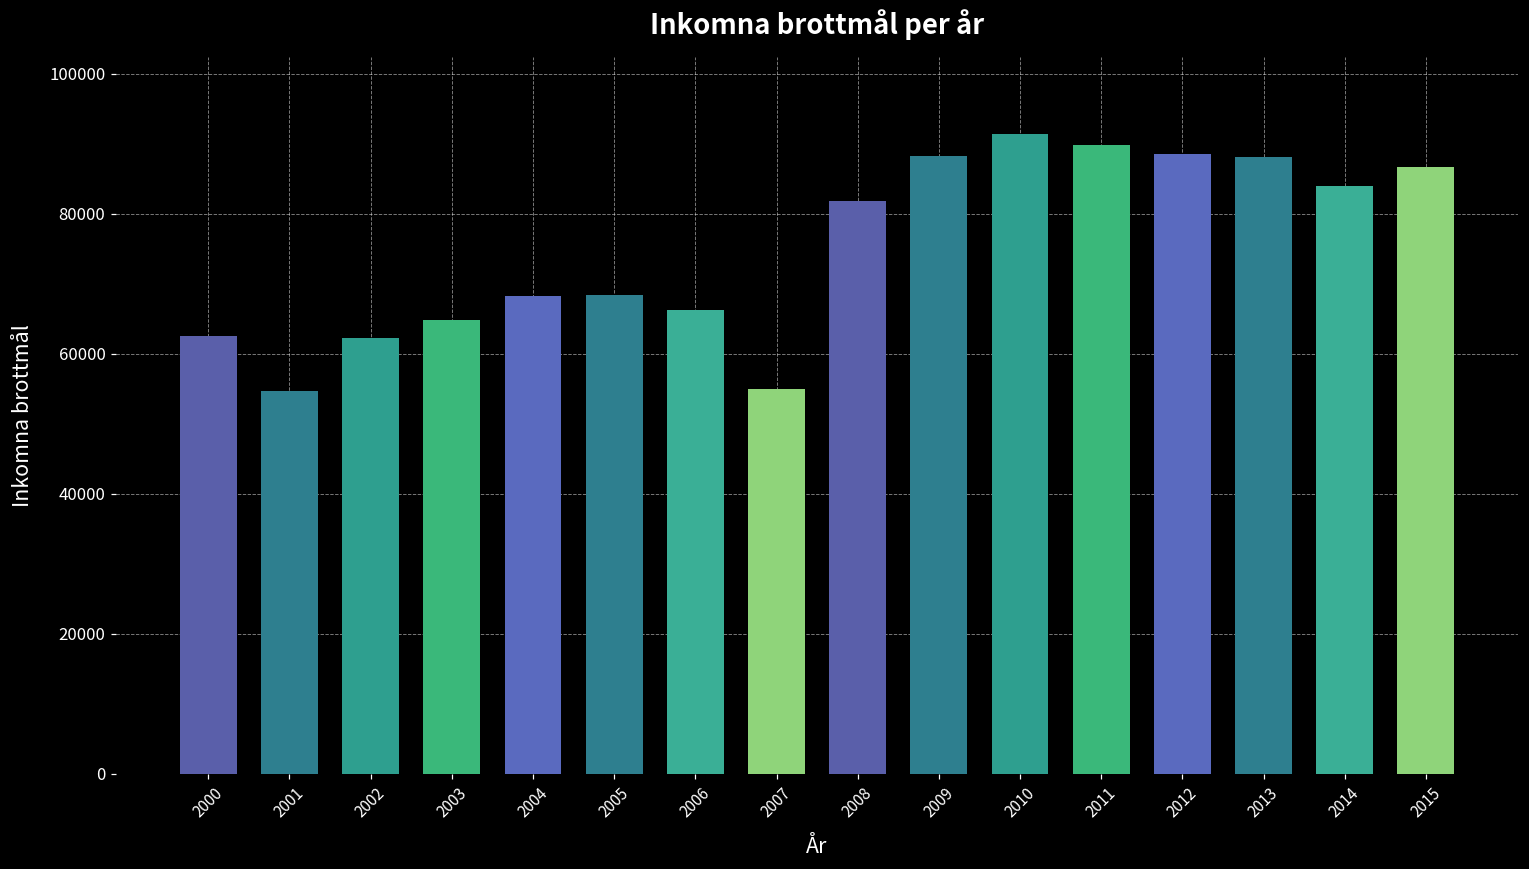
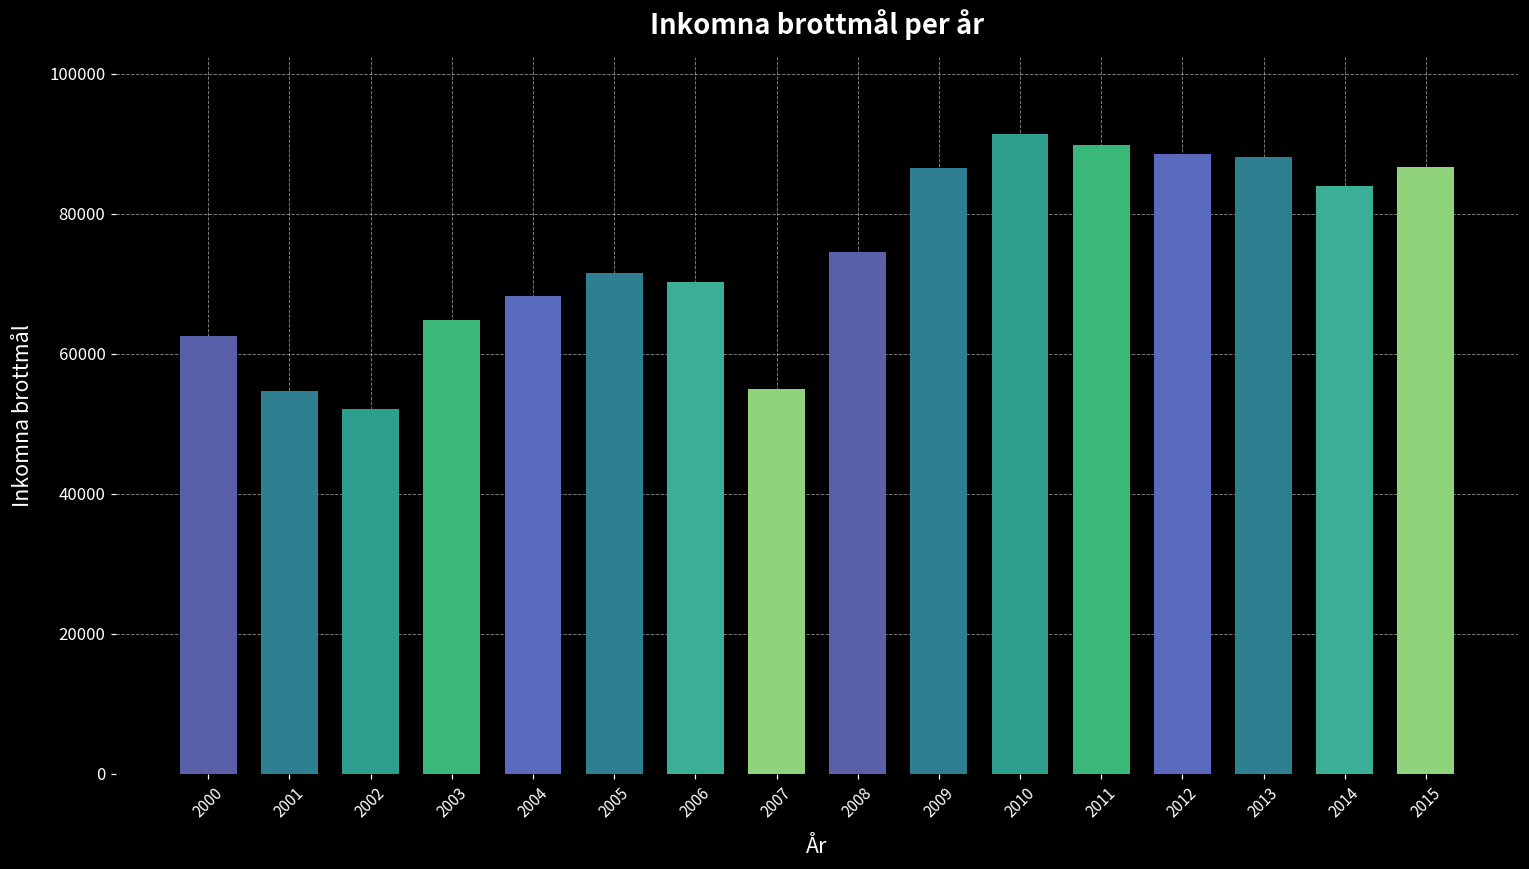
  {
    "2000": 63000,
    "2001": 55000,
-   "2002": 62000,
+   "2002": 52000,
    "2003": 65000,
    "2004": 68000,
-   "2005": 68000,
-   "2006": 66000,
+   "2005": 72000,
+   "2006": 70000,
    "2007": 55000,
-   "2008": 82000,
-   "2009": 88000,
+   "2008": 75000,
+   "2009": 87000,
    "2010": 91000,
    "2011": 90000,
    "2012": 89000,
    "2013": 88000,
    "2014": 84000,
    "2015": 87000
  }
